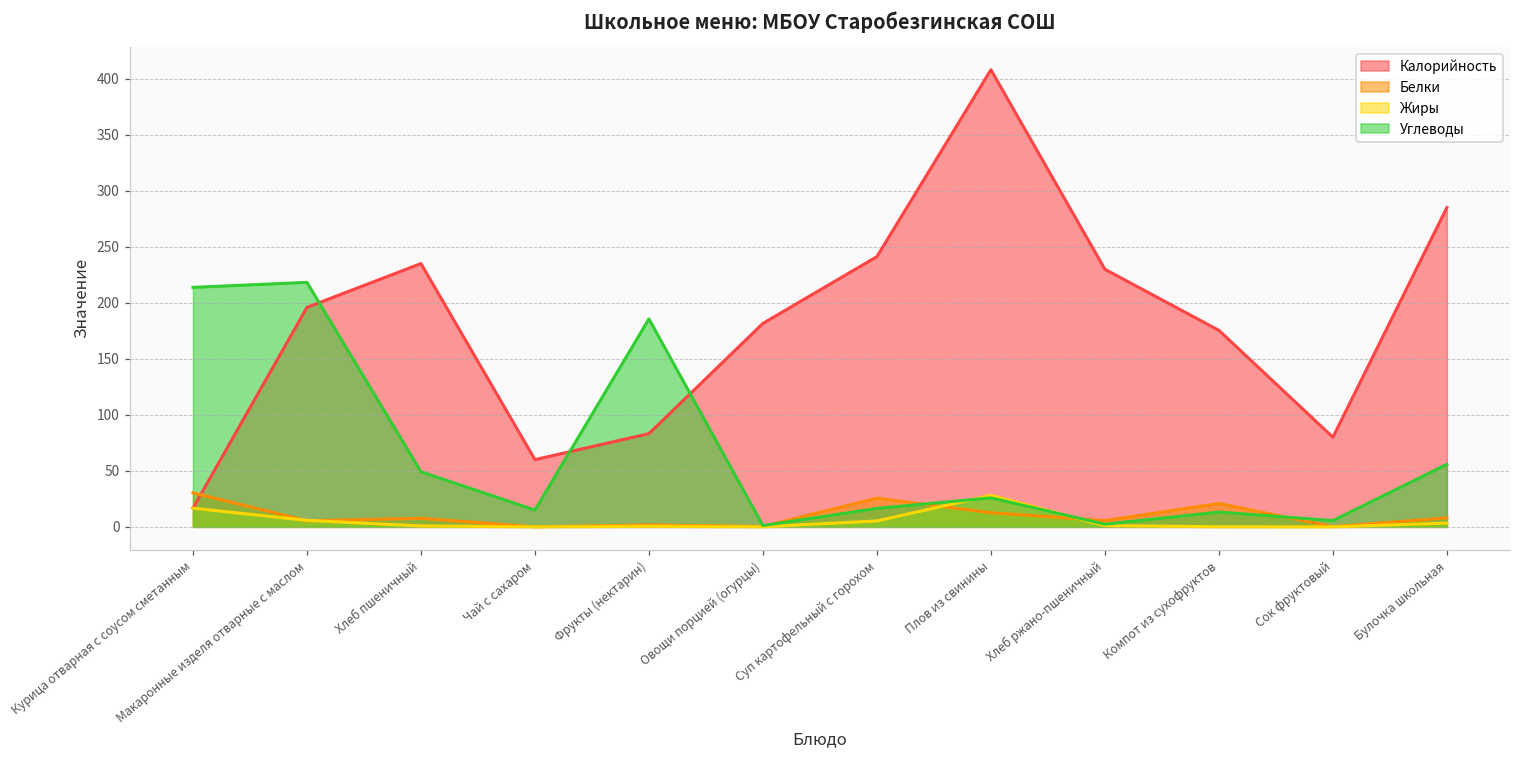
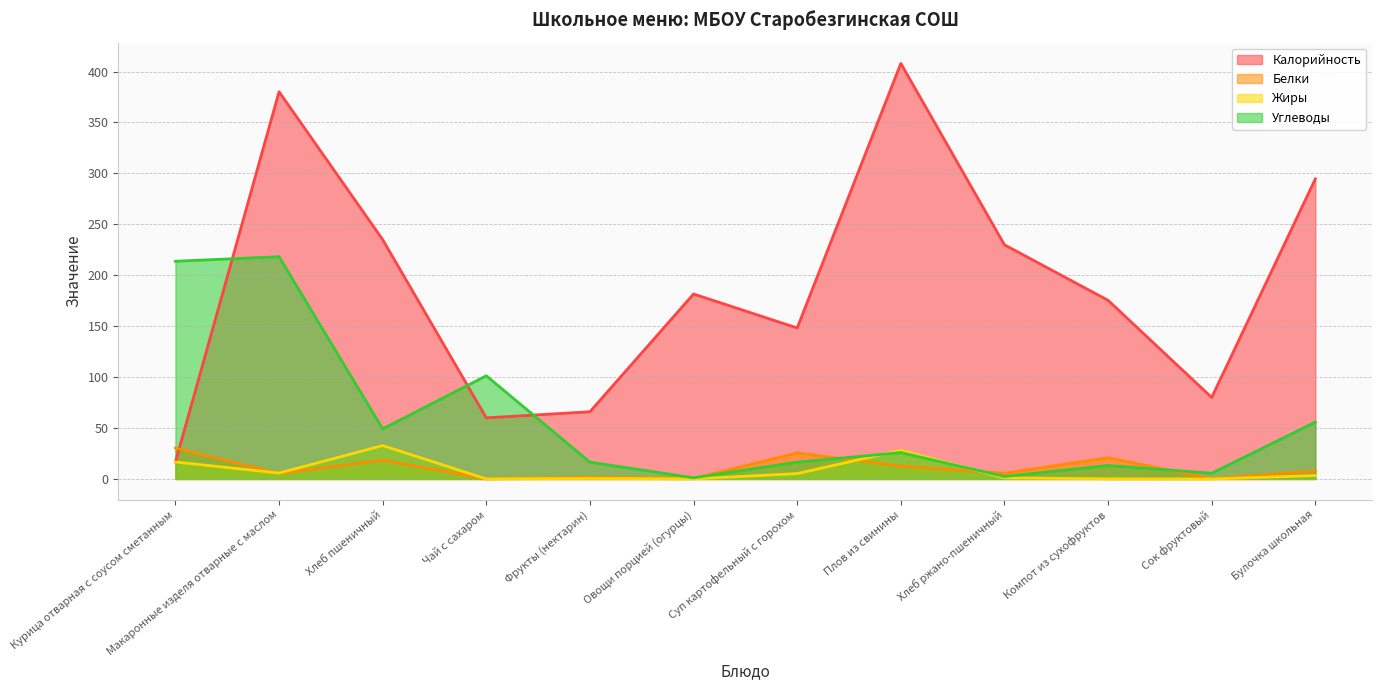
  {
    "Калорийность": {
-     "Макаронные изделя отварные с маслом": 196,
+     "Макаронные изделя отварные с маслом": 380,
      "Хлеб пшеничный": 235,
      "Чай с сахаром": 60,
-     "Фрукты (нектарин)": 83,
+     "Фрукты (нектарин)": 66,
      "Овощи порцией (огурцы)": 182,
-     "Суп картофельный с горохом": 241,
+     "Суп картофельный с горохом": 148,
      "Плов из свинины": 408,
      "Хлеб ржано-пшеничный": 230,
      "Компот из сухофруктов": 175,
      "Сок фруктовый": 80,
-     "Булочка школьная": 285
+     "Булочка школьная": 295
    },
    "Белки": {
      "Курица отварная с соусом сметанным": 30,
-     "Хлеб пшеничный": 8,
+     "Хлеб пшеничный": 18,
      "Суп картофельный с горохом": 26,
      "Плов из свинины": 13,
      "Хлеб ржано-пшеничный": 6,
      "Компот из сухофруктов": 21,
      "Булочка школьная": 8
    },
    "Жиры": {
-     "Хлеб пшеничный": 1,
+     "Хлеб пшеничный": 33,
      "Суп картофельный с горохом": 5,
      "Компот из сухофруктов": 0,
      "Булочка школьная": 3
    },
    "Углеводы": {
      "Курица отварная с соусом сметанным": 214,
      "Макаронные изделя отварные с маслом": 218,
      "Хлеб пшеничный": 49,
-     "Чай с сахаром": 15,
-     "Фрукты (нектарин)": 186,
+     "Чай с сахаром": 101,
+     "Фрукты (нектарин)": 17,
      "Суп картофельный с горохом": 17,
      "Компот из сухофруктов": 13,
      "Сок фруктовый": 6,
      "Булочка школьная": 56
    }
  }
